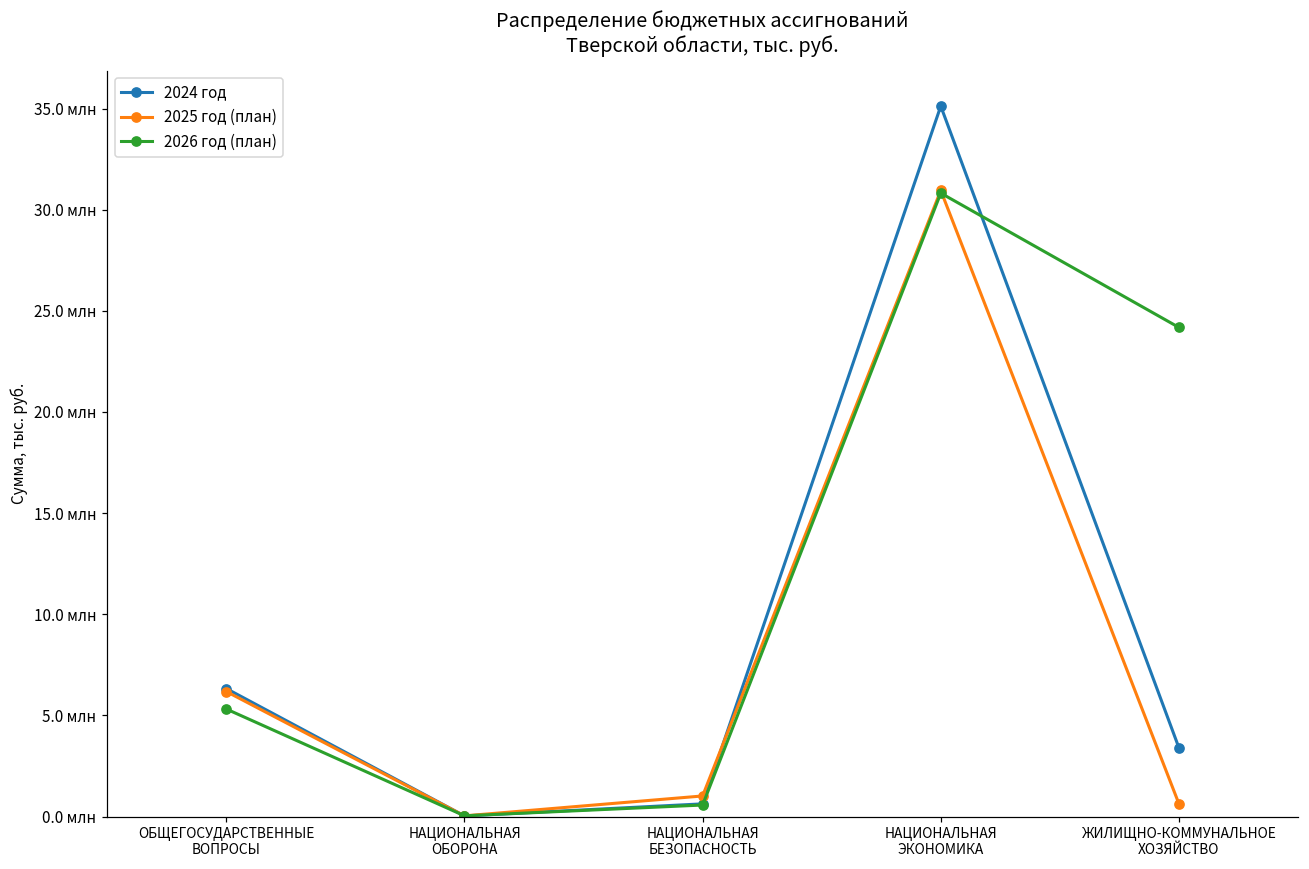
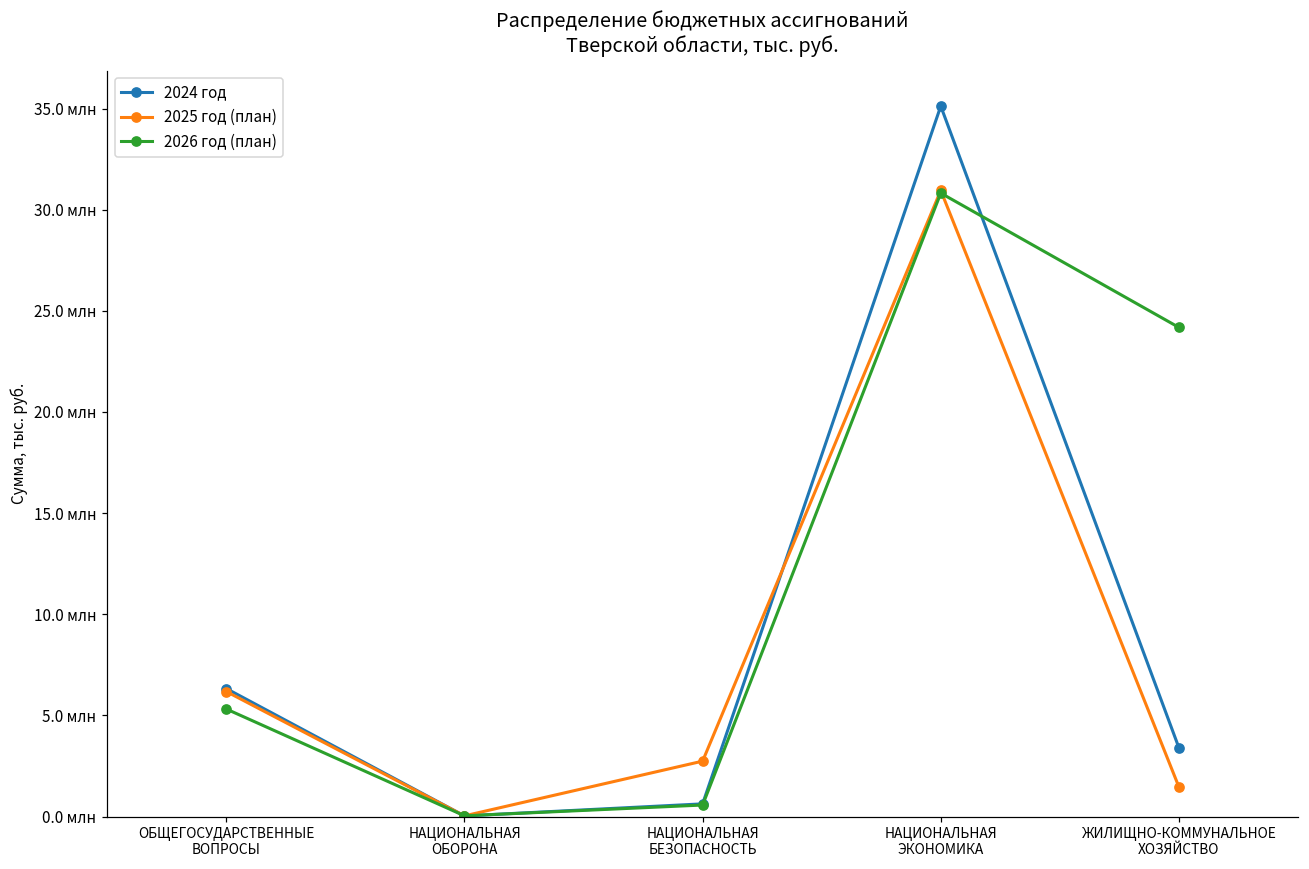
  {
    "2024 год": {
      "ОБЩЕГОСУДАРСТВЕННЫЕ ВОПРОСЫ": "6.3 млн",
      "НАЦИОНАЛЬНАЯ ЭКОНОМИКА": "35.1 млн",
      "ЖИЛИЩНО-КОММУНАЛЬНОЕ ХОЗЯЙСТВО": "3.4 млн"
    },
    "2025 год (план)": {
      "ОБЩЕГОСУДАРСТВЕННЫЕ ВОПРОСЫ": "6.2 млн",
-     "НАЦИОНАЛЬНАЯ БЕЗОПАСНОСТЬ": "1.0 млн",
-     "ЖИЛИЩНО-КОММУНАЛЬНОЕ ХОЗЯЙСТВО": "0.6 млн"
+     "НАЦИОНАЛЬНАЯ БЕЗОПАСНОСТЬ": "2.7 млн",
+     "ЖИЛИЩНО-КОММУНАЛЬНОЕ ХОЗЯЙСТВО": "1.5 млн"
    },
    "2026 год (план)": {
      "ОБЩЕГОСУДАРСТВЕННЫЕ ВОПРОСЫ": "5.3 млн",
      "ЖИЛИЩНО-КОММУНАЛЬНОЕ ХОЗЯЙСТВО": "24.2 млн"
    }
  }
